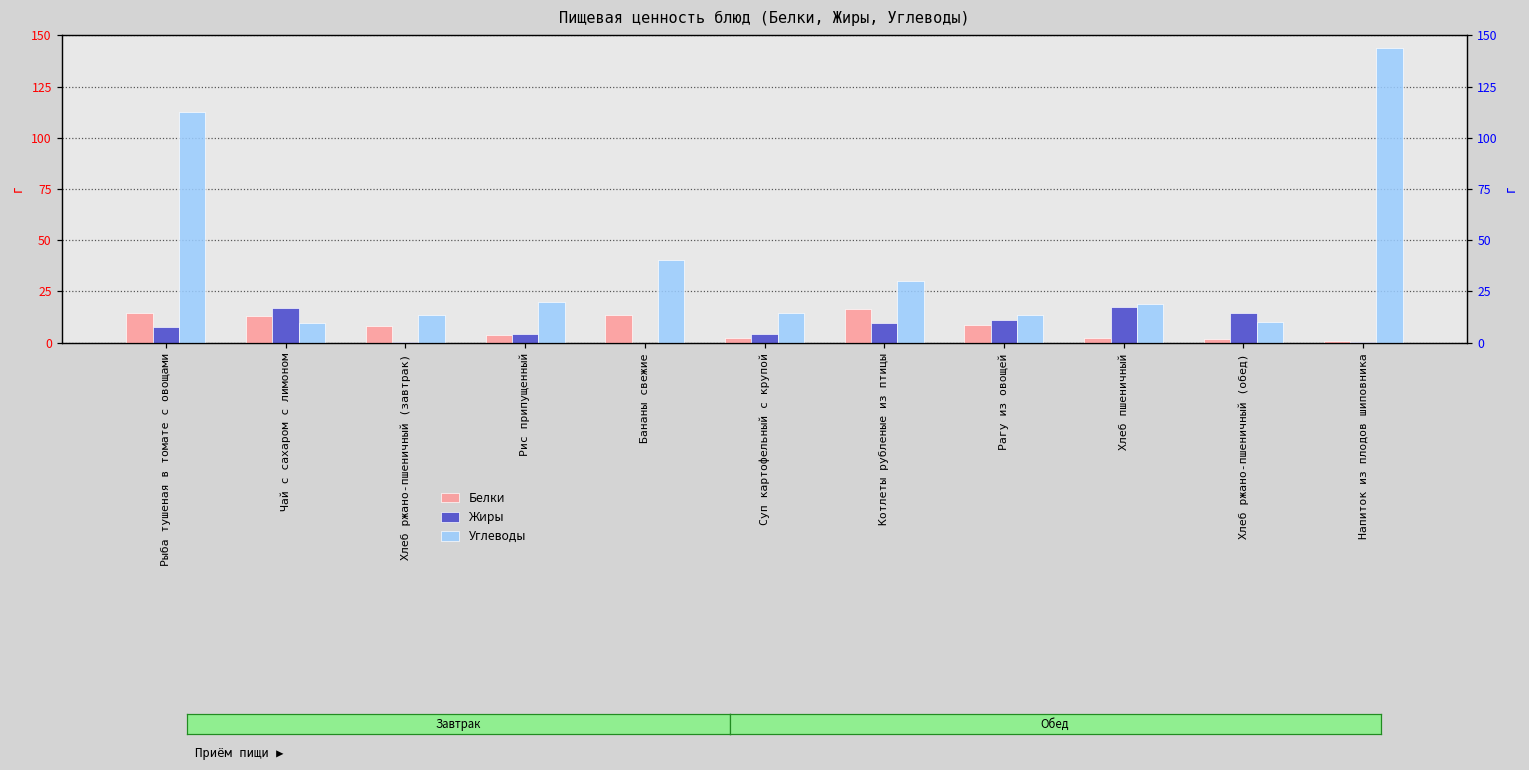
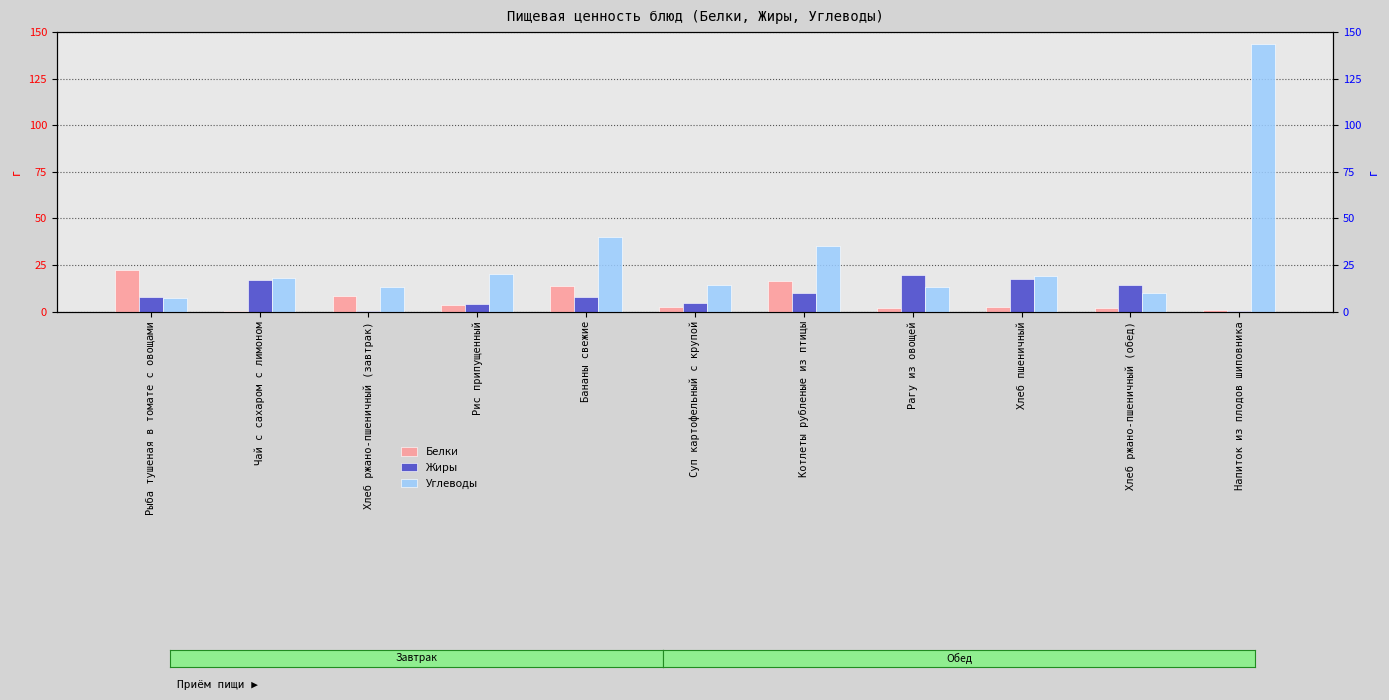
  {
    "Белки": {
-     "Рыба тушеная в томате с овощами": 14,
-     "Чай с сахаром с лимоном": 13,
+     "Рыба тушеная в томате с овощами": 22,
+     "Чай с сахаром с лимоном": 0,
      "Хлеб ржано-пшеничный (завтрак)": 8,
      "Рис припущенный": 4,
      "Бананы свежие": 14,
      "Суп картофельный с крупой": 2,
      "Котлеты рубленые из птицы": 17,
-     "Рагу из овощей": 9,
+     "Рагу из овощей": 2,
      "Хлеб пшеничный": 2,
      "Хлеб ржано-пшеничный (обед)": 2
    },
    "Жиры": {
      "Рыба тушеная в томате с овощами": 8,
      "Чай с сахаром с лимоном": 17,
      "Рис припущенный": 4,
-     "Бананы свежие": 0,
+     "Бананы свежие": 8,
      "Суп картофельный с крупой": 4,
      "Котлеты рубленые из птицы": 10,
-     "Рагу из овощей": 11,
+     "Рагу из овощей": 20,
      "Хлеб пшеничный": 18,
      "Хлеб ржано-пшеничный (обед)": 14
    },
    "Углеводы": {
-     "Рыба тушеная в томате с овощами": 113,
-     "Чай с сахаром с лимоном": 10,
+     "Рыба тушеная в томате с овощами": 7,
+     "Чай с сахаром с лимоном": 18,
      "Хлеб ржано-пшеничный (завтрак)": 13,
      "Рис припущенный": 20,
      "Бананы свежие": 40,
      "Суп картофельный с крупой": 14,
-     "Котлеты рубленые из птицы": 30,
+     "Котлеты рубленые из птицы": 35,
      "Рагу из овощей": 13,
      "Хлеб пшеничный": 19,
      "Хлеб ржано-пшеничный (обед)": 10,
      "Напиток из плодов шиповника": 144
    }
  }
